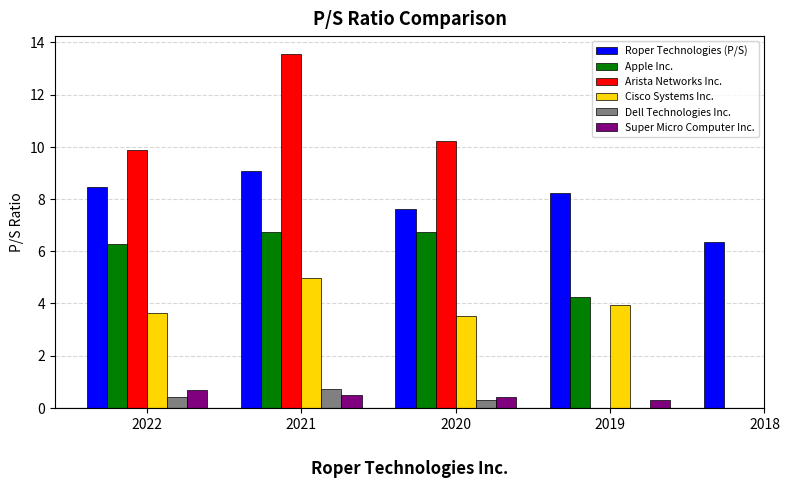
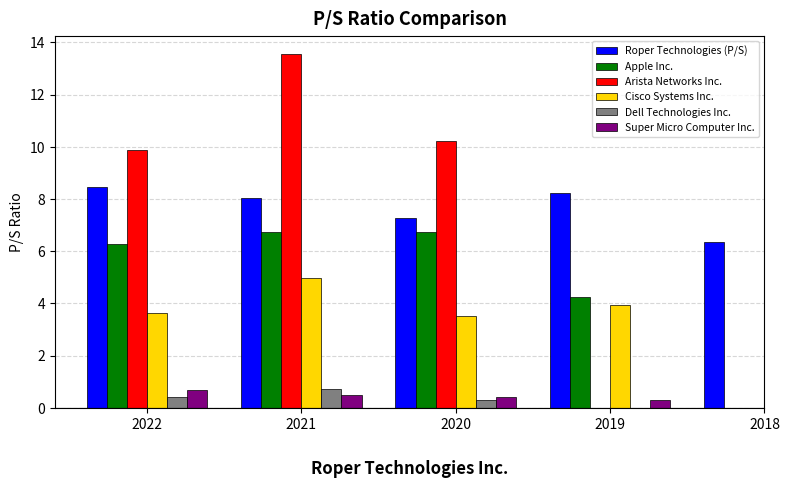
  {
    "Roper Technologies (P/S)": {
      "2022": 8.5,
-     "2021": 9.1,
-     "2020": 7.6,
+     "2021": 8.0,
+     "2020": 7.3,
      "2019": 8.3,
      "2018": 6.4
    }
  }
